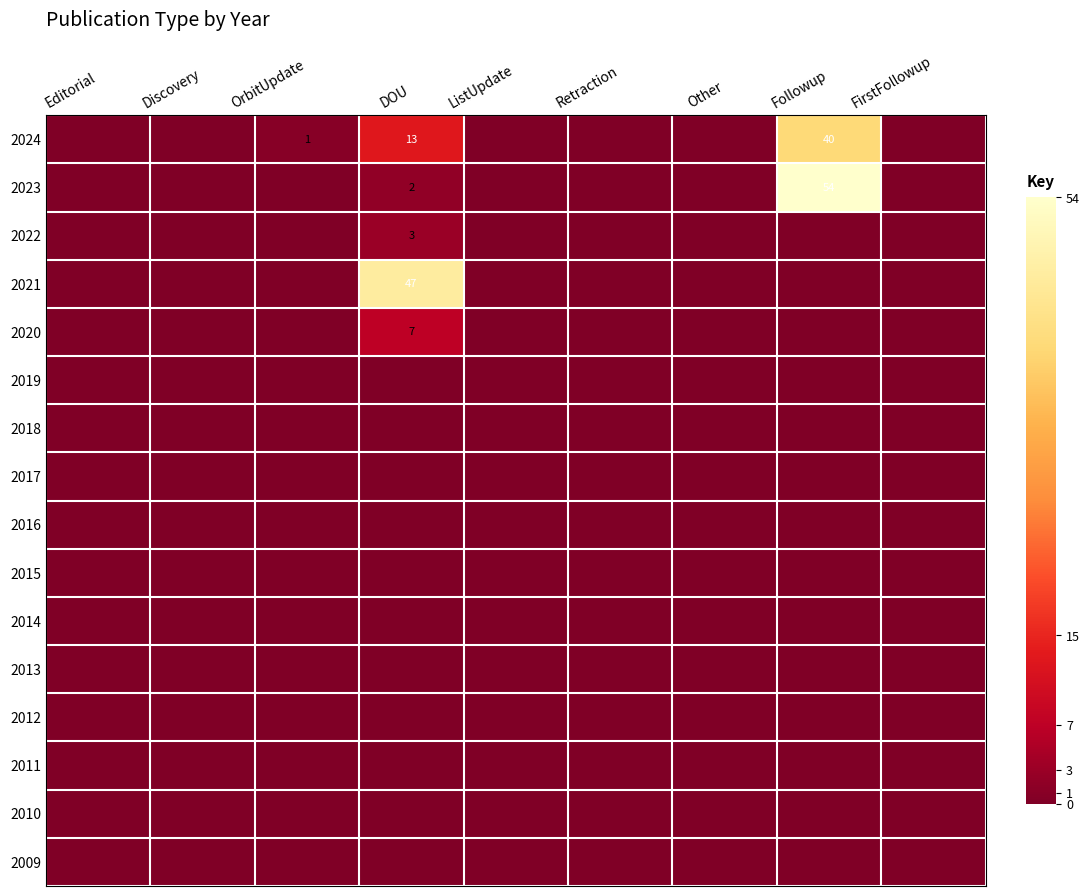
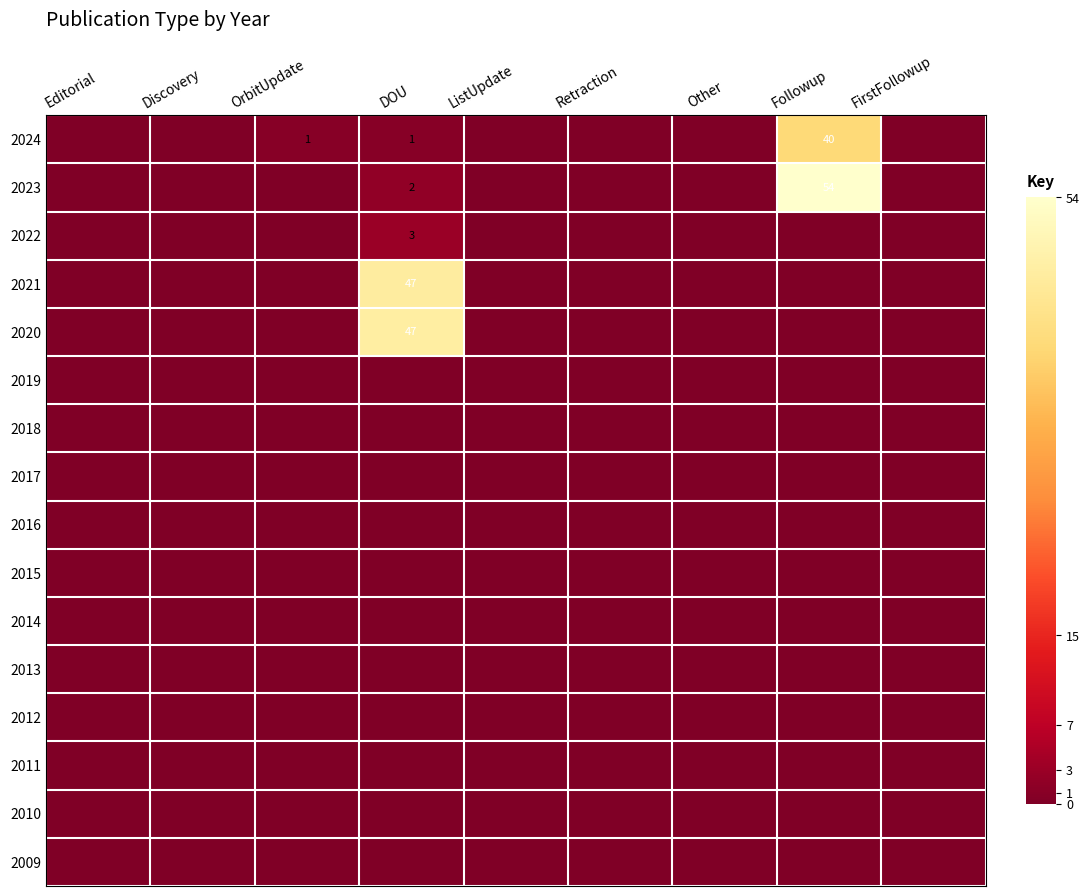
  {
    "2024": {
      "OrbitUpdate": 1,
-     "DOU": 13,
+     "DOU": 1,
      "Followup": 40
    },
    "2023": {
      "DOU": 2,
      "Followup": 54
    },
    "2022": {
      "DOU": 3
    },
    "2021": {
      "DOU": 47
    },
    "2020": {
-     "DOU": 7
+     "DOU": 47
    }
  }
